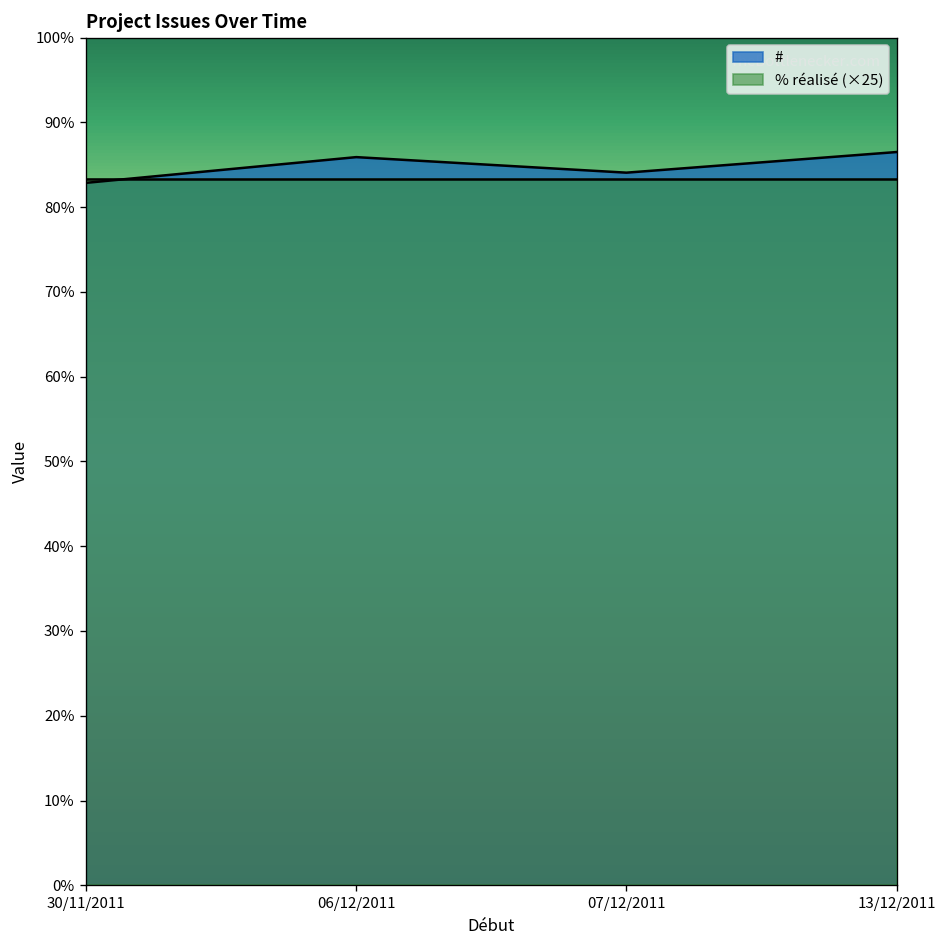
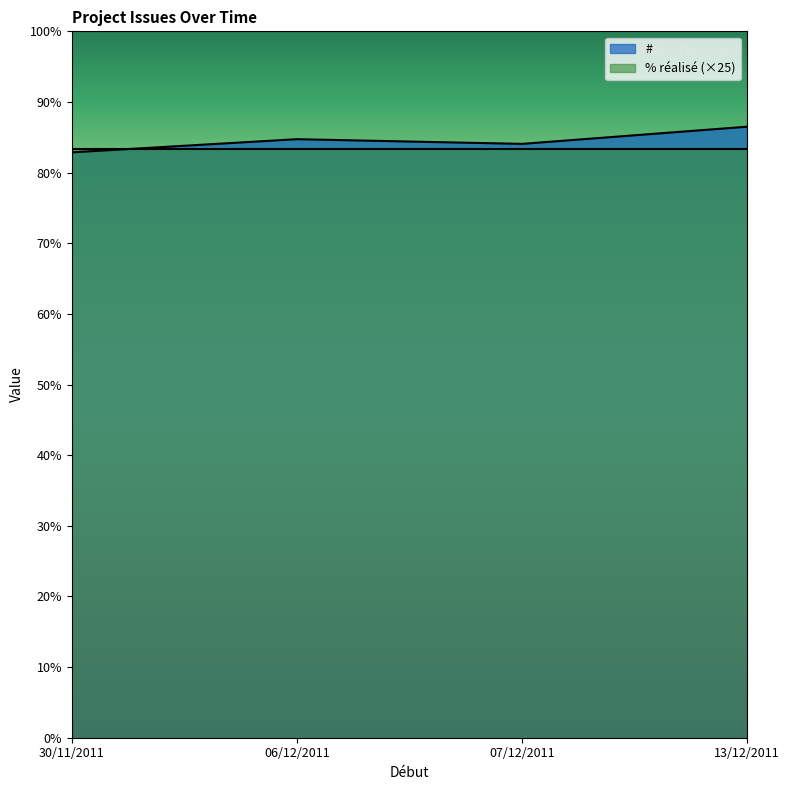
  {
    "#": {
      "30/11/2011": "83%",
-     "06/12/2011": "86%",
+     "06/12/2011": "85%",
      "07/12/2011": "84%",
      "13/12/2011": "87%"
    },
    "% réalisé (×25)": {
      "30/11/2011": "83%",
      "06/12/2011": "83%",
      "07/12/2011": "83%",
      "13/12/2011": "83%"
    }
  }
